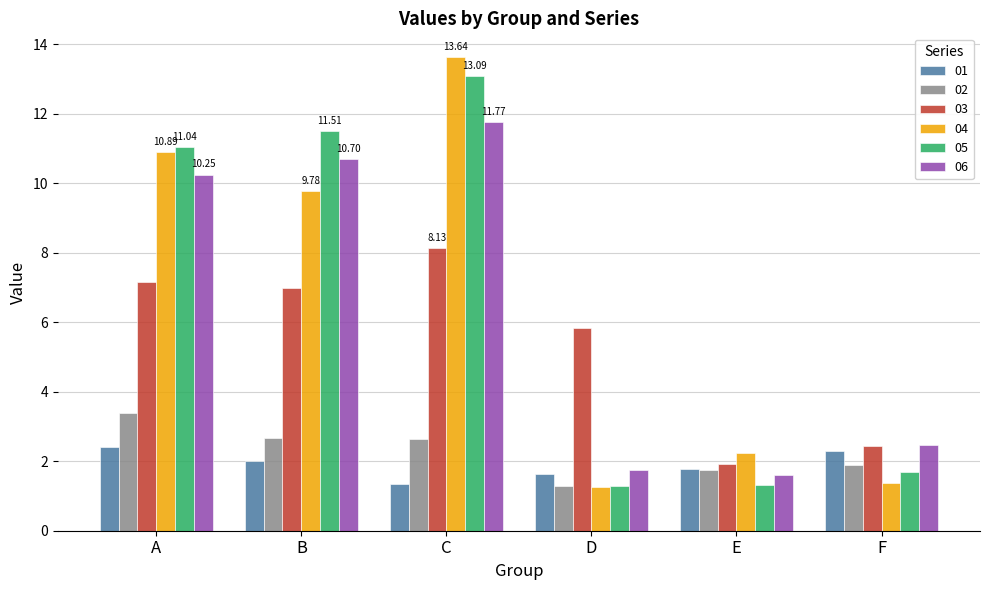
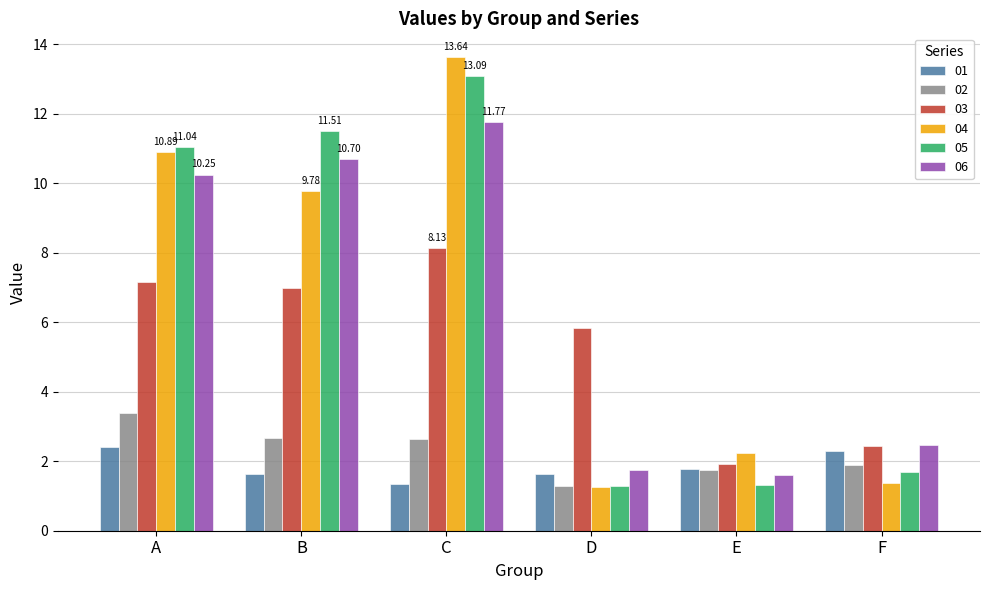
  {
    "01": {
      "A": 2.4,
-     "B": 2.0,
+     "B": 1.6,
      "C": 1.3,
      "D": 1.6,
      "E": 1.8,
      "F": 2.3
    },
    "02": {
      "A": 3.4,
      "B": 2.7,
      "C": 2.6,
      "D": 1.3,
      "E": 1.7,
      "F": 1.9
    },
    "03": {
      "C": 8.13
    },
    "04": {
      "A": 10.89,
      "B": 9.78,
      "C": 13.64
    },
    "05": {
      "A": 11.04,
      "B": 11.51,
      "C": 13.09
    },
    "06": {
      "A": 10.25,
      "B": 10.70,
      "C": 11.77
    }
  }
